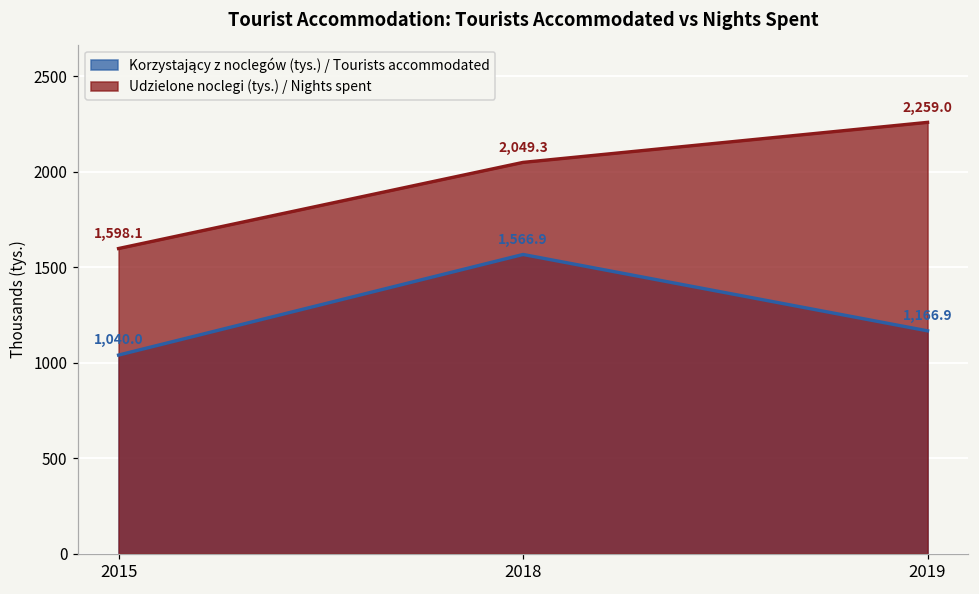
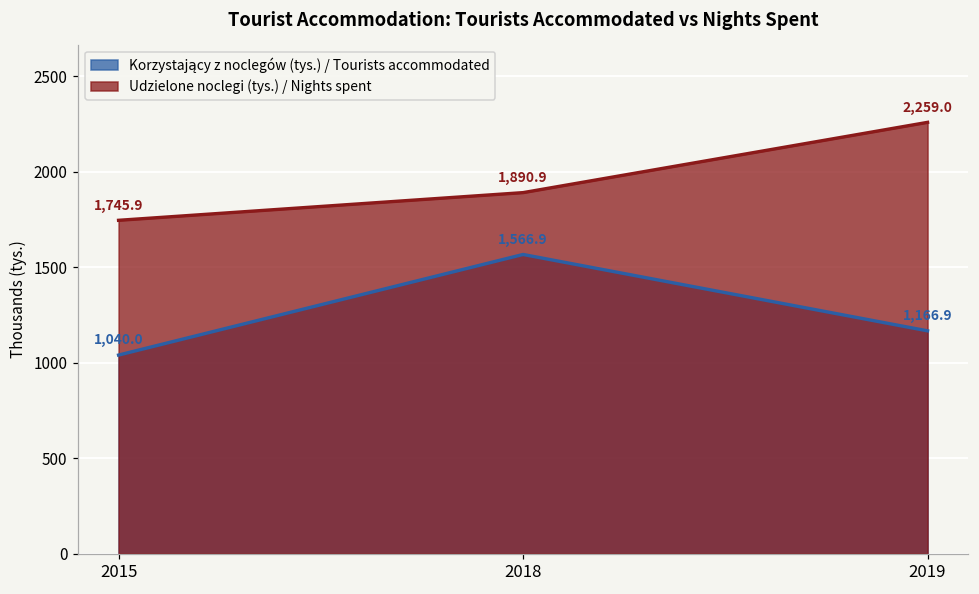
  {
    "Korzystający z noclegów (tys.) / Tourists accommodated": {
      "2015": "1,040.0",
      "2018": "1,566.9",
      "2019": "1,166.9"
    },
    "Udzielone noclegi (tys.) / Nights spent": {
-     "2015": "1,598.1",
-     "2018": "2,049.3",
+     "2015": "1,745.9",
+     "2018": "1,890.9",
      "2019": "2,259.0"
    }
  }
